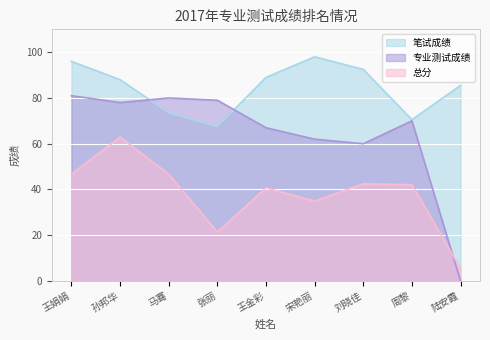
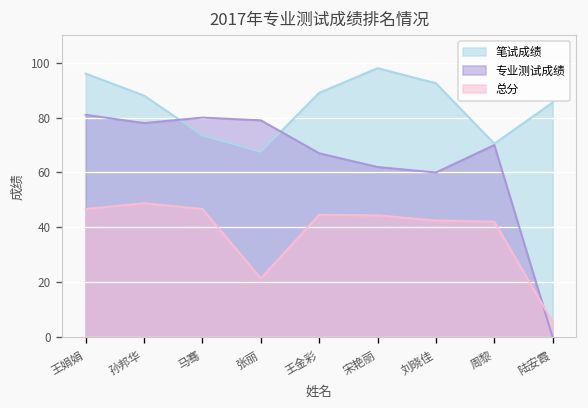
  {
    "总分": {
      "王娟娟": 47,
-     "孙邦华": 63,
+     "孙邦华": 49,
      "马骞": 47,
      "张丽": 21,
-     "王金彩": 41,
-     "宋艳丽": 35,
+     "王金彩": 45,
+     "宋艳丽": 44,
      "刘晓佳": 43,
      "周黎": 42,
      "陆安霞": 6
    }
  }
